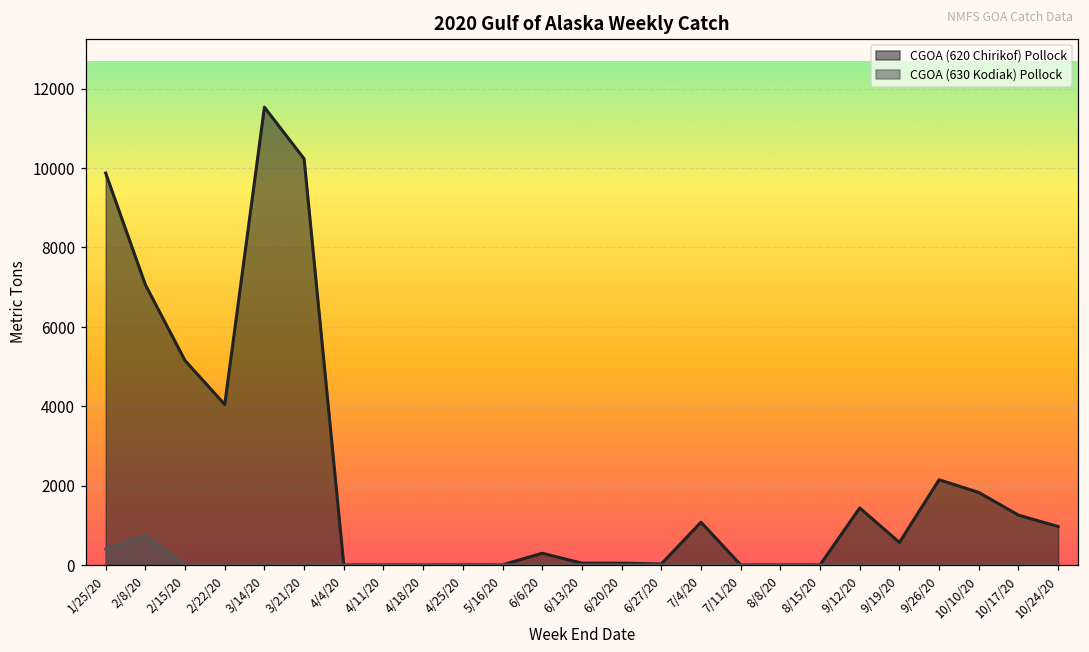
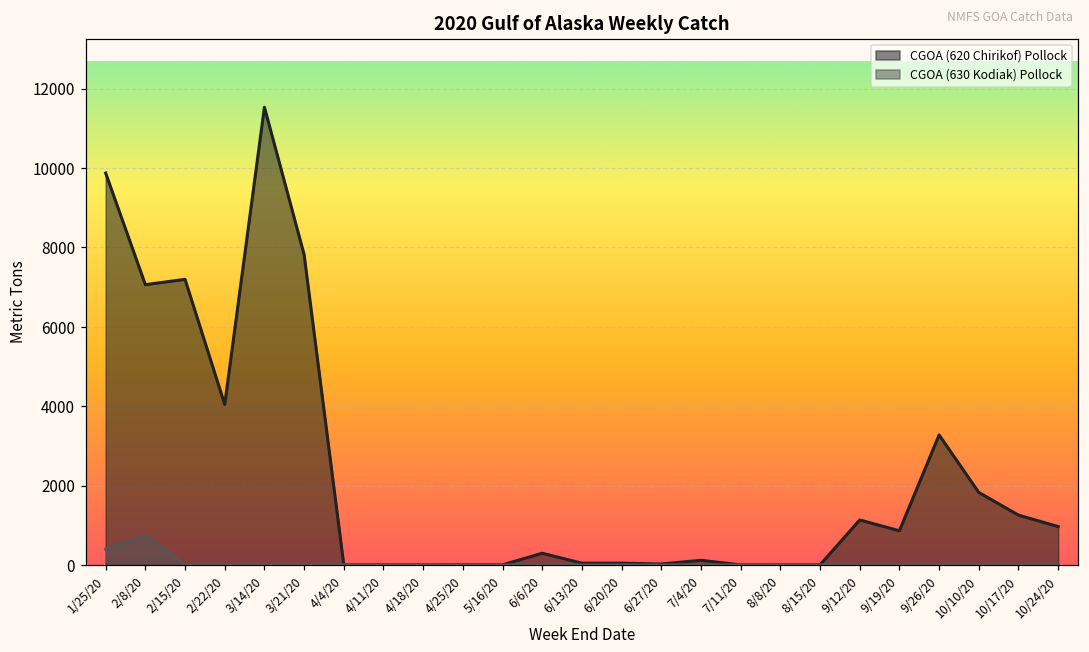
  {
    "CGOA (620 Chirikof) Pollock": {
      "1/25/20": 9900,
      "2/8/20": 7100,
-     "2/15/20": 5100,
+     "2/15/20": 7200,
      "2/22/20": 4000,
      "3/14/20": 11500,
-     "3/21/20": 10200,
+     "3/21/20": 7800,
      "6/6/20": 300,
-     "7/4/20": 1100,
-     "9/12/20": 1400,
-     "9/19/20": 600,
-     "9/26/20": 2100,
+     "7/4/20": 100,
+     "9/12/20": 1100,
+     "9/19/20": 900,
+     "9/26/20": 3300,
      "10/10/20": 1800,
      "10/17/20": 1300,
      "10/24/20": 1000
    },
    "CGOA (630 Kodiak) Pollock": {
      "1/25/20": 400,
      "2/8/20": 700,
      "2/15/20": 0,
      "2/22/20": 0,
      "3/14/20": 0,
      "3/21/20": 0,
      "6/6/20": 0,
      "7/4/20": 0,
      "9/12/20": 0,
      "9/19/20": 0,
      "9/26/20": 0,
      "10/10/20": 0,
      "10/17/20": 0,
      "10/24/20": 0
    }
  }
